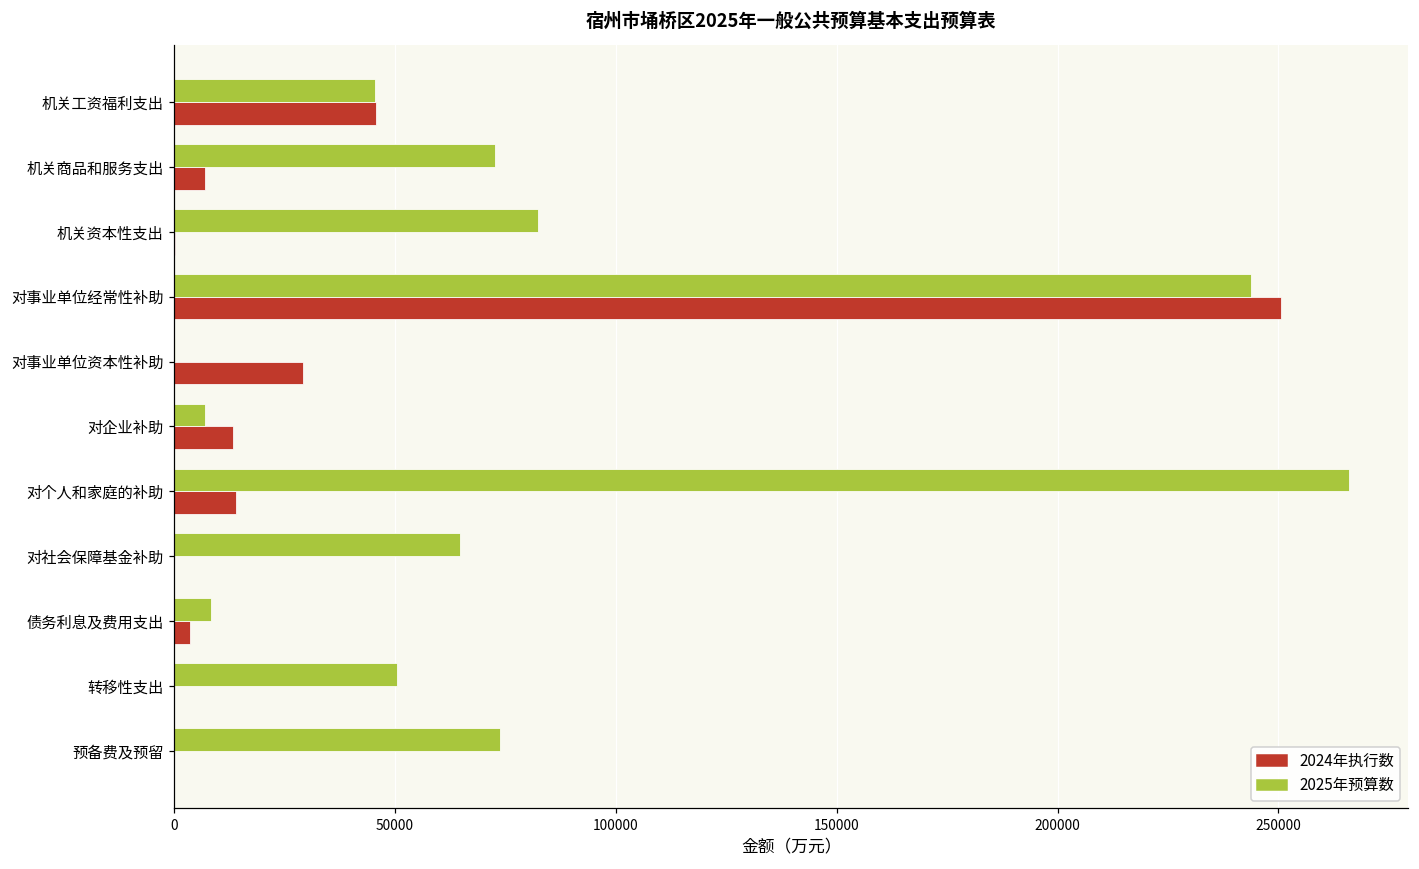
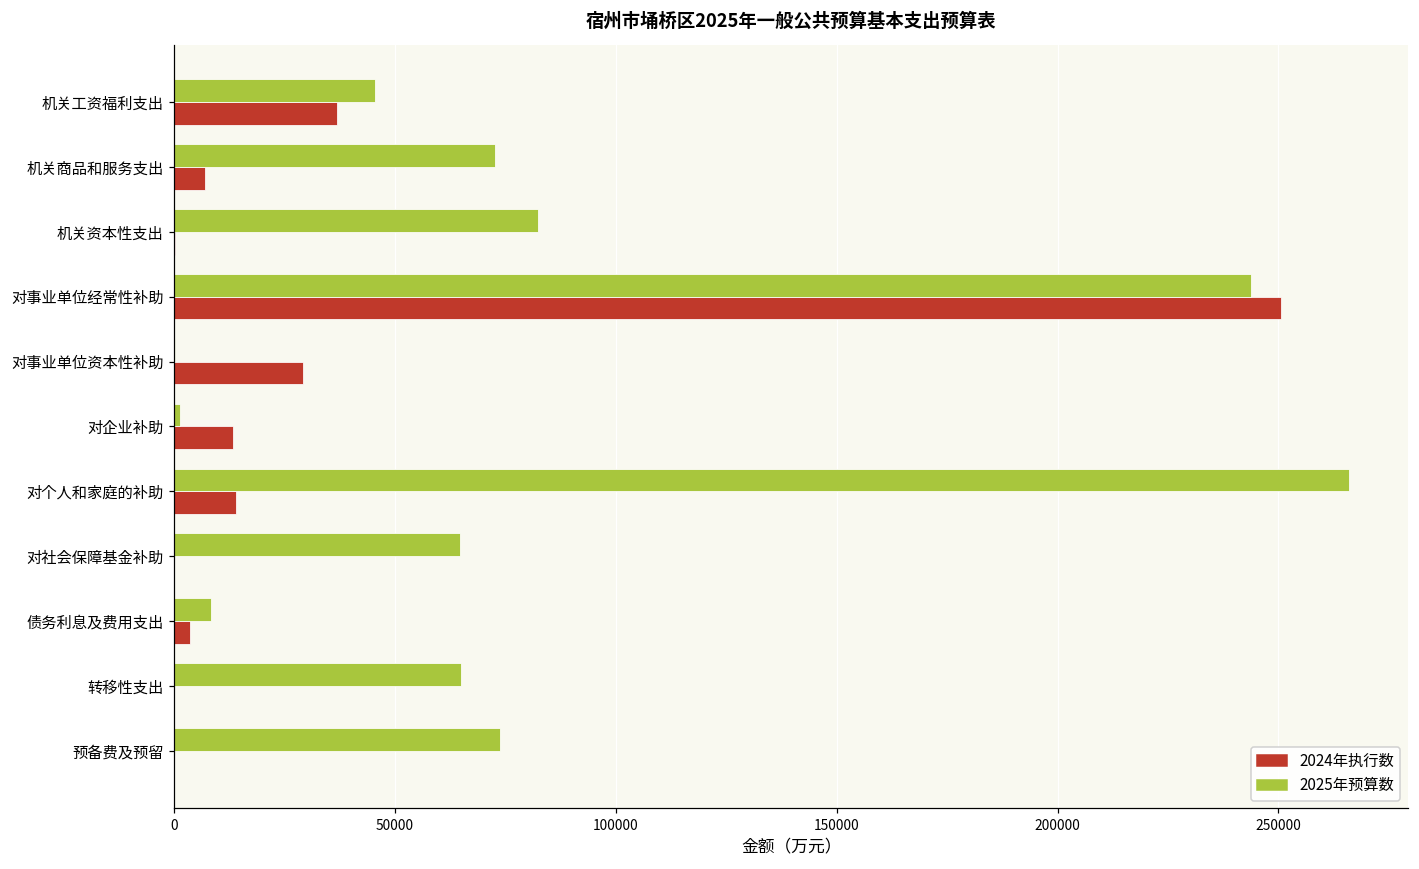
  {
    "2024年执行数": {
-     "机关工资福利支出": 46000,
+     "机关工资福利支出": 37000,
      "机关商品和服务支出": 7000,
      "对事业单位经常性补助": 251000,
      "对事业单位资本性补助": 29000,
      "对企业补助": 13000,
      "对个人和家庭的补助": 14000,
      "对社会保障基金补助": 0,
      "债务利息及费用支出": 4000,
      "转移性支出": 0,
      "预备费及预留": 0
    },
    "2025年预算数": {
      "机关工资福利支出": 45000,
      "机关商品和服务支出": 73000,
      "机关资本性支出": 82000,
      "对事业单位经常性补助": 244000,
-     "对企业补助": 7000,
+     "对企业补助": 1000,
      "对个人和家庭的补助": 266000,
      "对社会保障基金补助": 65000,
      "债务利息及费用支出": 8000,
-     "转移性支出": 50000,
+     "转移性支出": 65000,
      "预备费及预留": 74000
    }
  }
